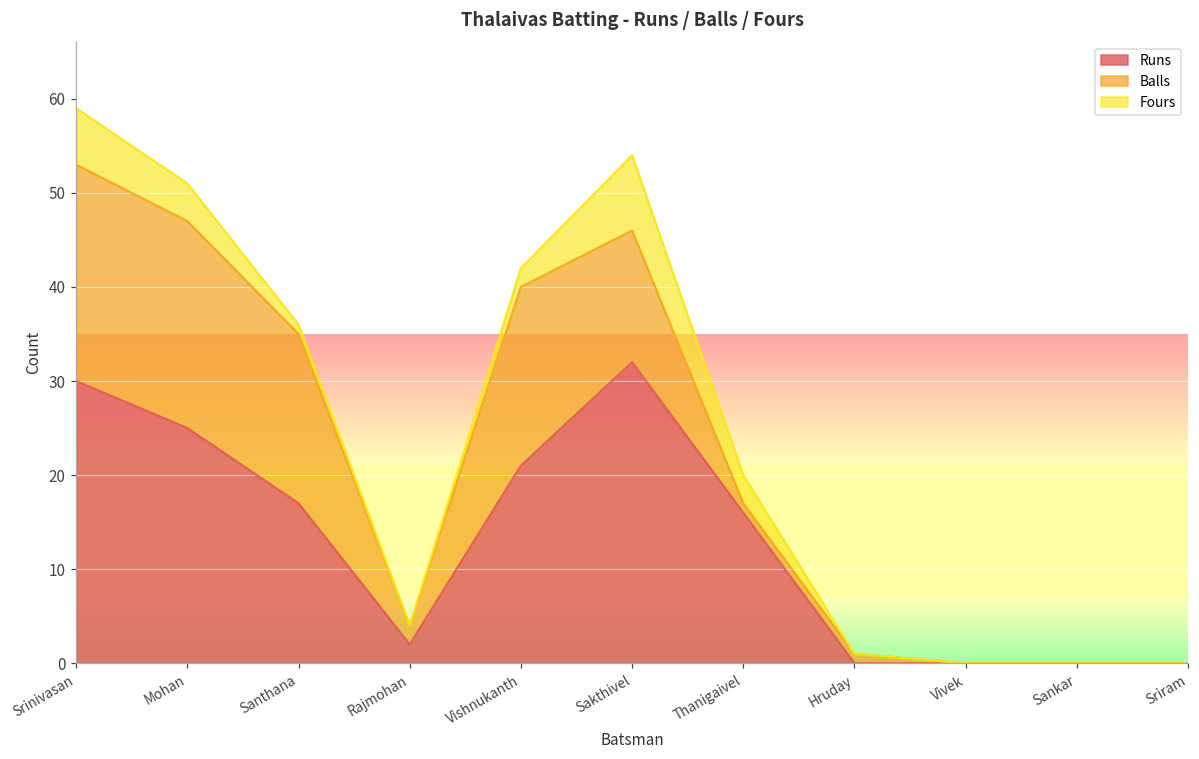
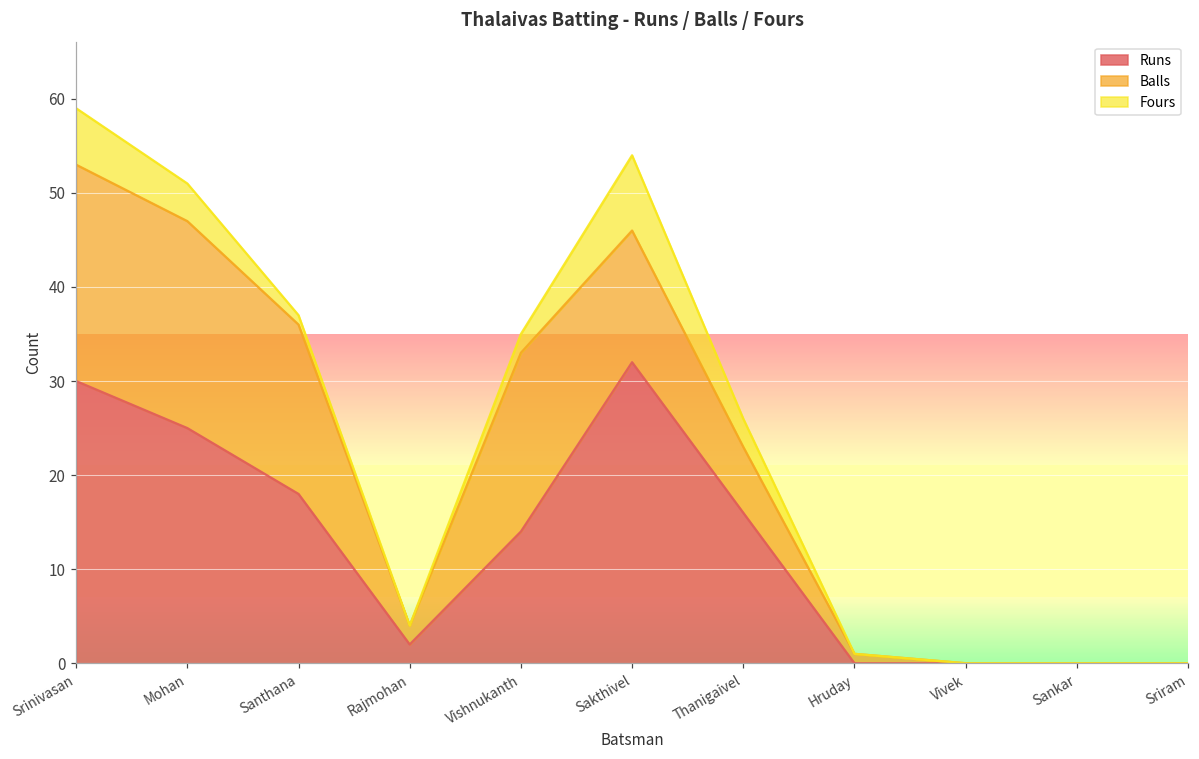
  {
    "Runs": {
      "Srinivasan": 30,
      "Mohan": 25,
-     "Santhana": 17,
+     "Santhana": 18,
      "Rajmohan": 2,
-     "Vishnukanth": 21,
+     "Vishnukanth": 14,
      "Sakthivel": 32,
      "Thanigaivel": 16,
      "Hruday": 0
    },
    "Balls": {
      "Srinivasan": 23,
      "Mohan": 22,
      "Santhana": 18,
      "Vishnukanth": 19,
      "Sakthivel": 14,
-     "Thanigaivel": 1
+     "Thanigaivel": 7
    },
    "Fours": {
      "Srinivasan": 6,
      "Mohan": 4,
      "Santhana": 1,
      "Vishnukanth": 2,
      "Sakthivel": 8,
      "Thanigaivel": 3
    }
  }
